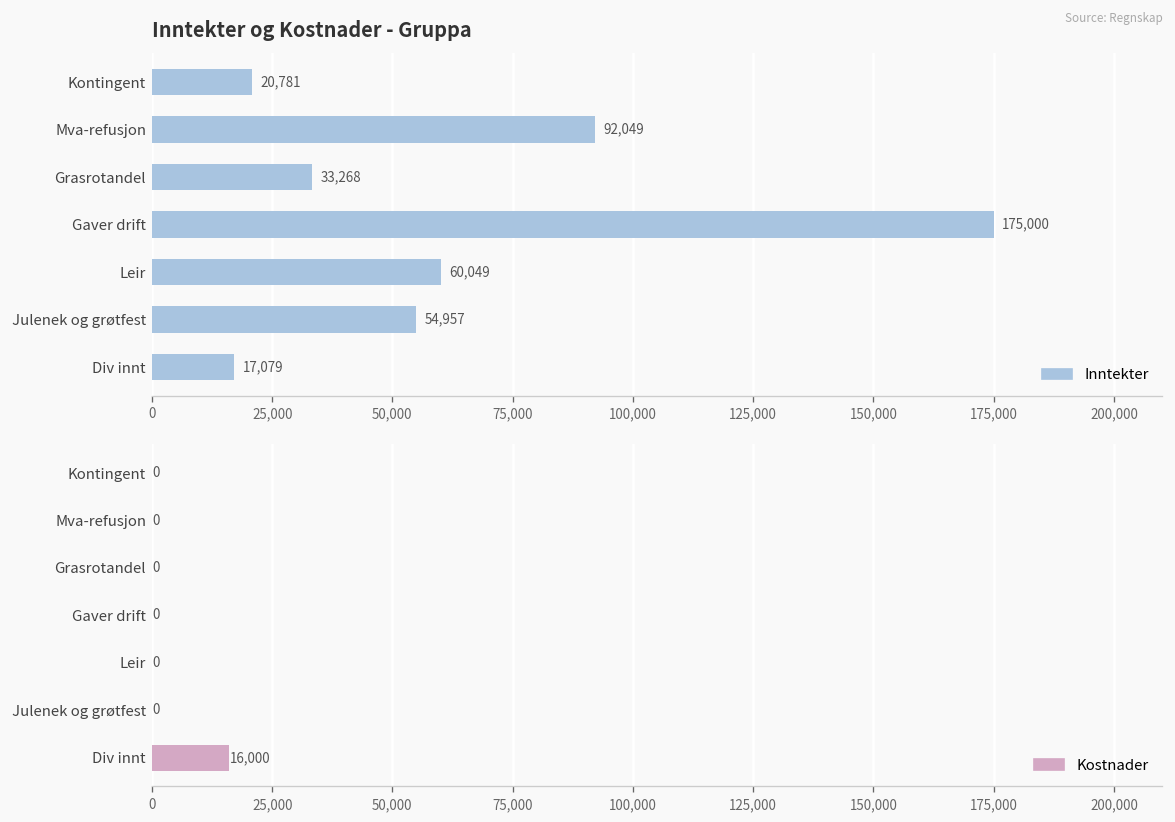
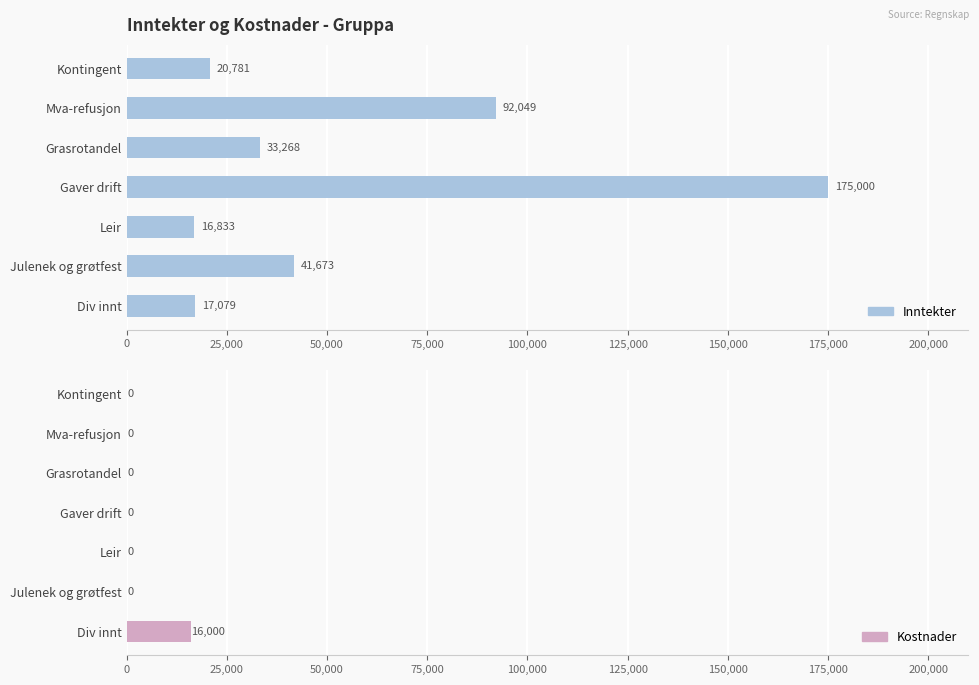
  {
    "Inntekter og Kostnader - Gruppa": {
      "Kontingent": "20,781",
      "Mva-refusjon": "92,049",
      "Grasrotandel": "33,268",
      "Gaver drift": "175,000",
-     "Leir": "60,049",
-     "Julenek og grøtfest": "54,957",
+     "Leir": "16,833",
+     "Julenek og grøtfest": "41,673",
      "Div innt": "17,079"
    }
  }
